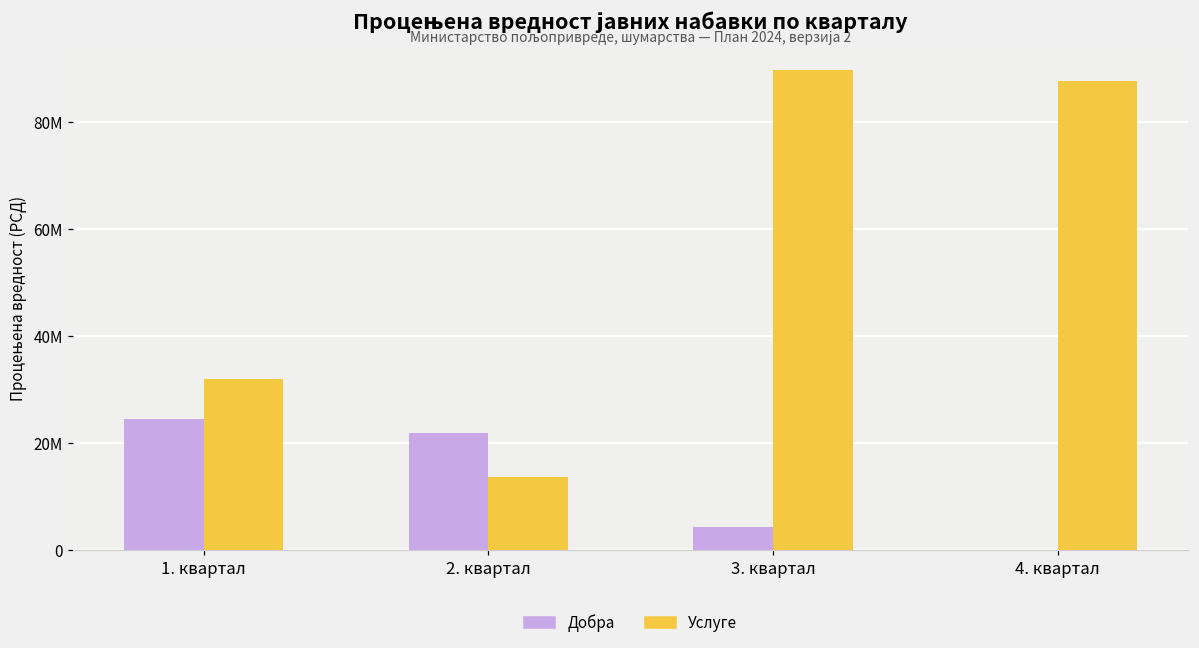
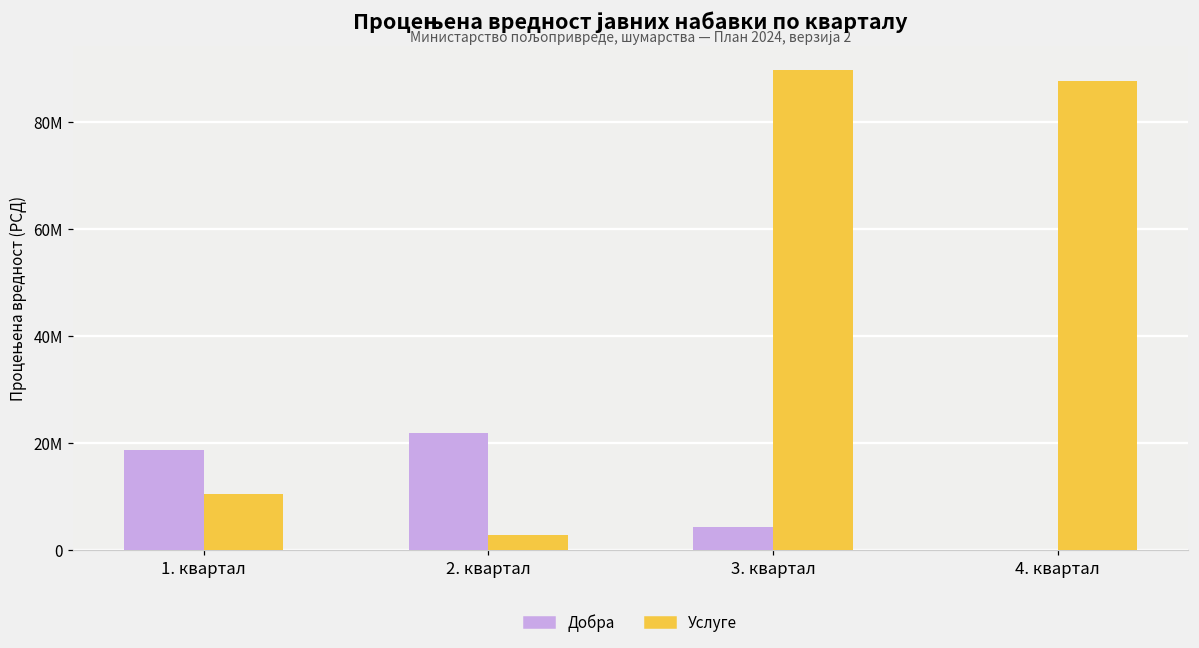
  {
    "Добра": {
-     "1. квартал": 24000000,
+     "1. квартал": 19000000,
      "2. квартал": 22000000,
      "3. квартал": 4000000,
      "4. квартал": 0
    },
    "Услуге": {
-     "1. квартал": 32000000,
-     "2. квартал": 14000000,
+     "1. квартал": 10000000,
+     "2. квартал": 3000000,
      "4. квартал": 88000000
    }
  }
